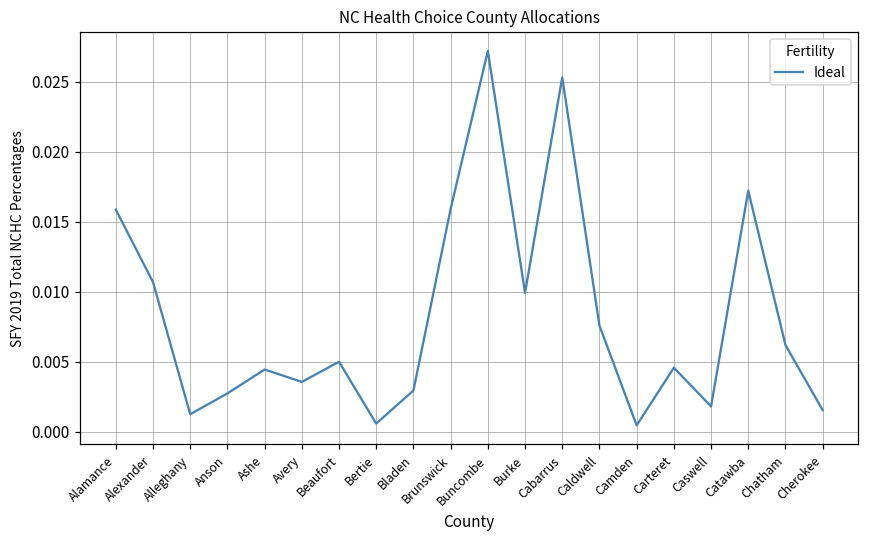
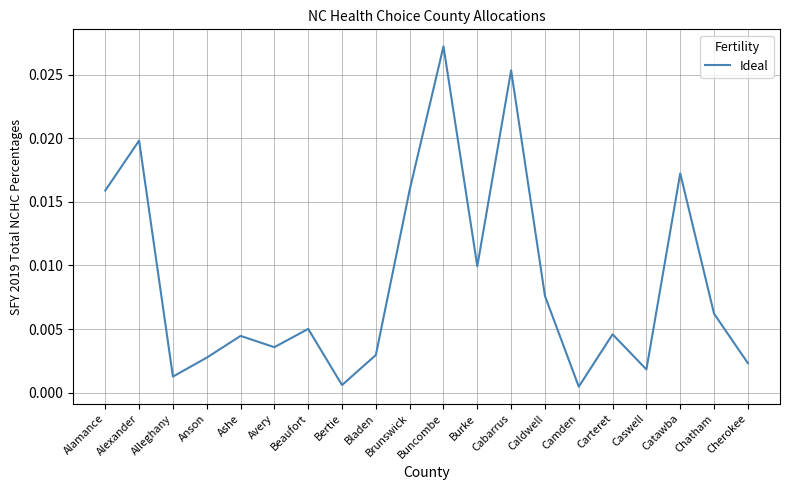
  {
    "Alamance": 0.0159,
-   "Alexander": 0.0107,
+   "Alexander": 0.0198,
    "Alleghany": 0.0013,
    "Anson": 0.0028,
    "Ashe": 0.0045,
    "Avery": 0.0036,
    "Beaufort": 0.0050,
    "Bertie": 0.0006,
    "Bladen": 0.0030,
    "Brunswick": 0.0159,
    "Buncombe": 0.0272,
    "Burke": 0.0099,
    "Cabarrus": 0.0253,
    "Caldwell": 0.0076,
    "Camden": 0.0005,
    "Carteret": 0.0046,
    "Caswell": 0.0018,
    "Catawba": 0.0172,
    "Chatham": 0.0062,
-   "Cherokee": 0.0016
+   "Cherokee": 0.0023
  }
